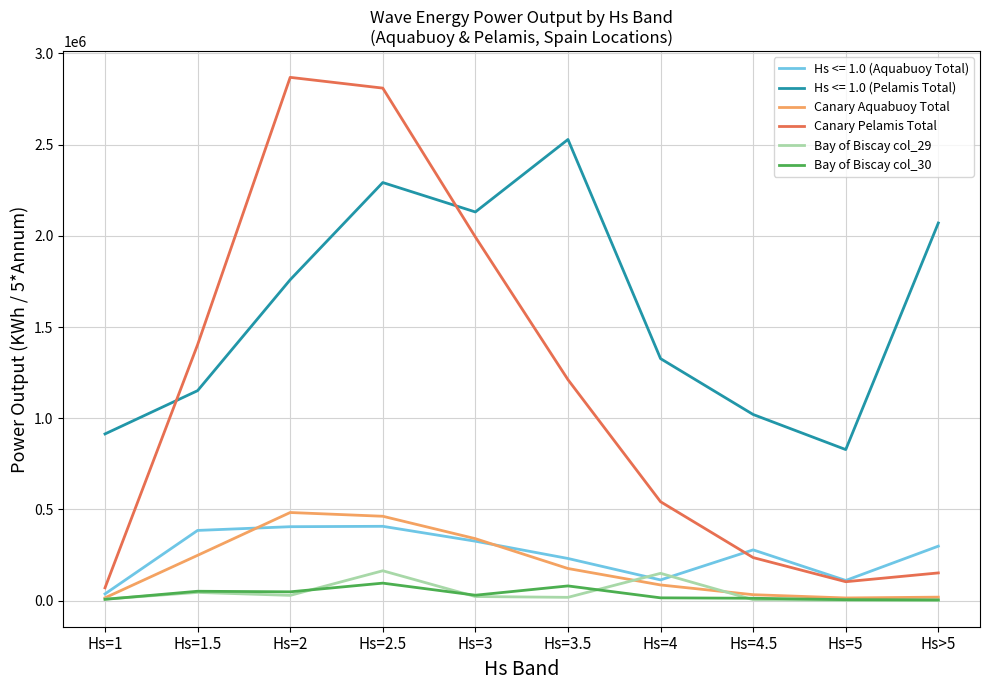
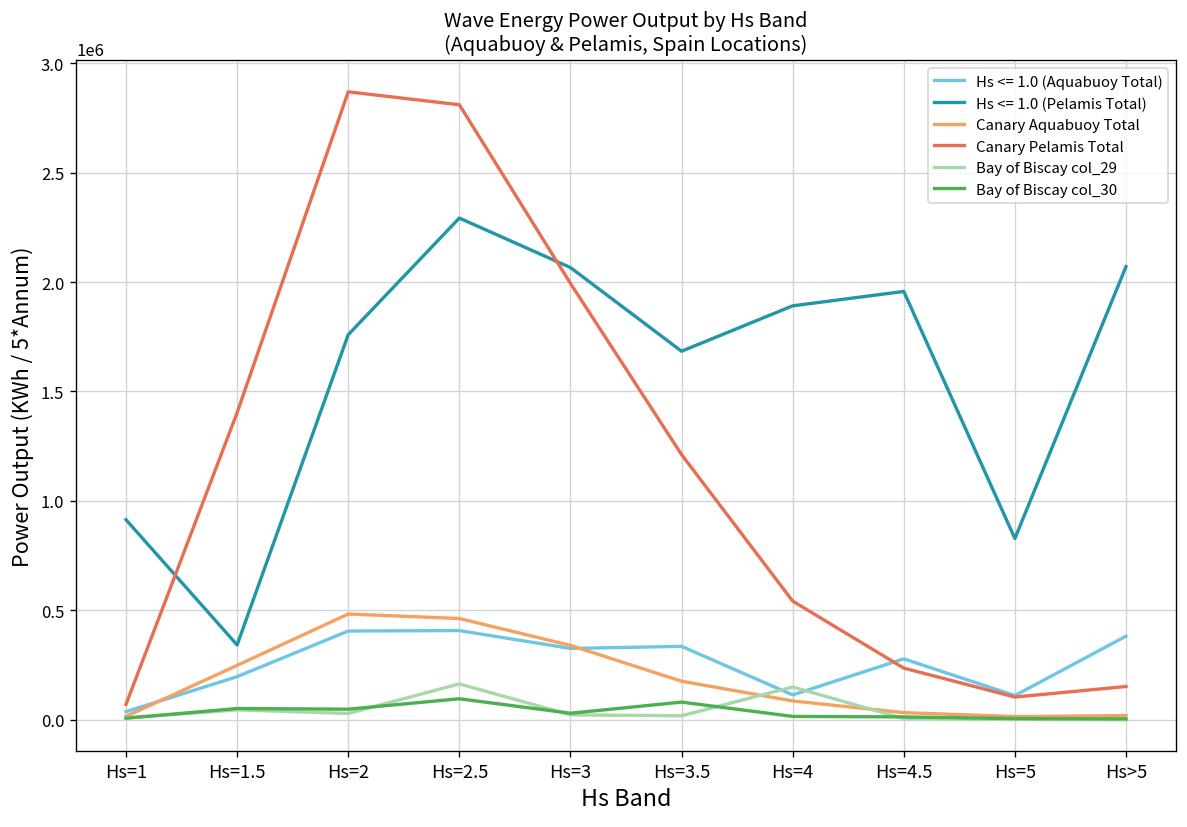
  {
    "Hs <= 1.0 (Aquabuoy Total)": {
      "Hs=1": 40000,
-     "Hs=1.5": 390000,
+     "Hs=1.5": 200000,
      "Hs=2": 410000,
      "Hs=2.5": 410000,
-     "Hs=3.5": 230000,
+     "Hs=3.5": 340000,
      "Hs=4": 110000,
      "Hs=4.5": 280000,
-     "Hs>5": 300000
+     "Hs>5": 380000
    },
    "Hs <= 1.0 (Pelamis Total)": {
      "Hs=1": 910000,
-     "Hs=1.5": 1150000,
+     "Hs=1.5": 340000,
      "Hs=2": 1760000,
      "Hs=2.5": 2290000,
-     "Hs=3": 2130000,
-     "Hs=3.5": 2530000,
-     "Hs=4": 1330000,
-     "Hs=4.5": 1020000,
+     "Hs=3": 2070000,
+     "Hs=3.5": 1680000,
+     "Hs=4": 1890000,
+     "Hs=4.5": 1960000,
      "Hs=5": 830000,
      "Hs>5": 2070000
    },
    "Bay of Biscay col_29": {
      "Hs=2": 30000,
      "Hs=2.5": 160000,
      "Hs=3.5": 20000,
      "Hs=4": 150000
    },
    "Bay of Biscay col_30": {
      "Hs=2": 50000,
      "Hs=2.5": 100000,
      "Hs=3.5": 80000,
      "Hs=4": 20000
    }
  }
